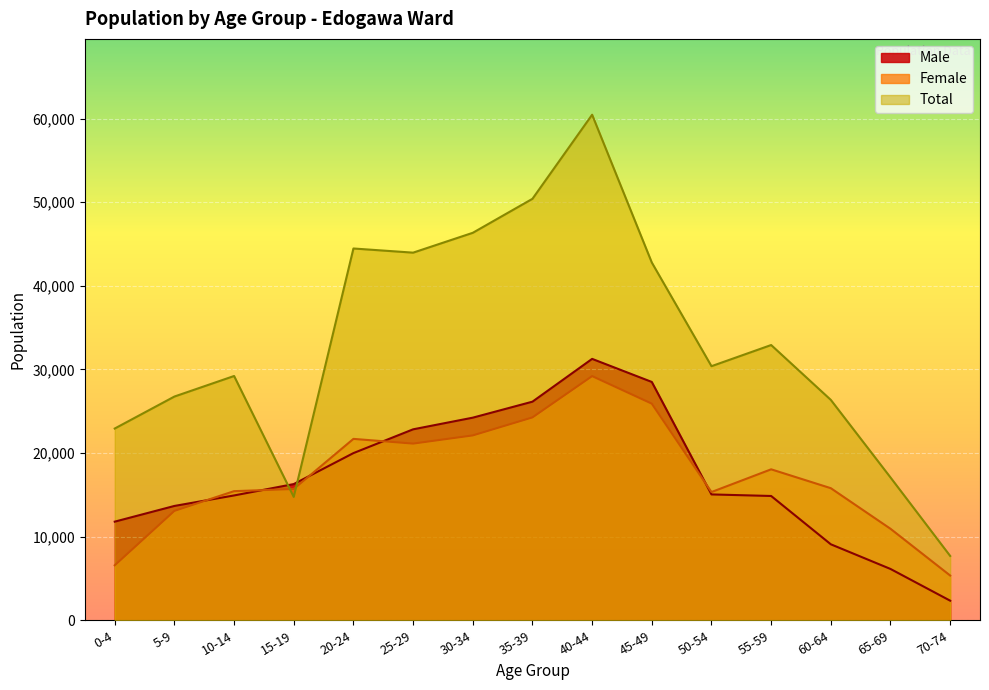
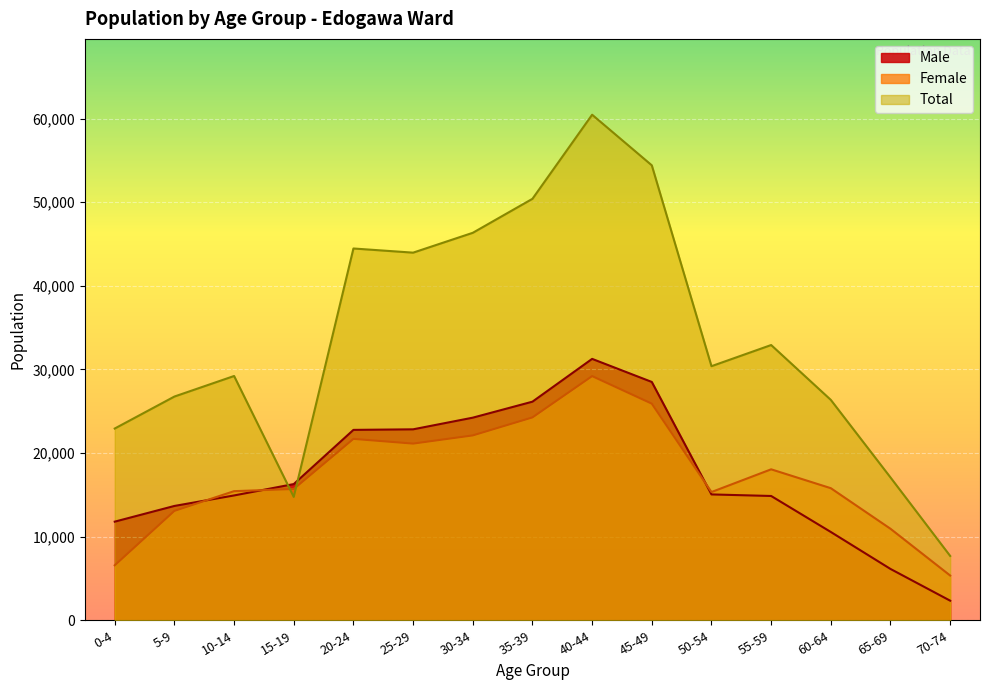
  {
    "Male": {
      "0-4": "12,000",
      "5-9": "14,000",
      "10-14": "15,000",
      "15-19": "16,000",
-     "20-24": "20,000",
+     "20-24": "23,000",
      "25-29": "23,000",
      "30-34": "24,000",
      "35-39": "26,000",
      "40-44": "31,000",
      "45-49": "28,000",
      "55-59": "15,000",
-     "60-64": "9,000",
+     "60-64": "11,000",
      "65-69": "6,000",
      "70-74": "2,000"
    },
    "Female": {
      "0-4": "7,000",
      "5-9": "13,000",
      "10-14": "15,000",
      "15-19": "16,000",
      "20-24": "22,000",
      "25-29": "21,000",
      "30-34": "22,000",
      "35-39": "24,000",
      "40-44": "29,000",
      "45-49": "26,000",
      "55-59": "18,000",
      "60-64": "16,000",
      "65-69": "11,000",
      "70-74": "5,000"
    },
    "Total": {
      "0-4": "23,000",
      "5-9": "27,000",
      "10-14": "29,000",
      "15-19": "15,000",
      "20-24": "44,000",
      "25-29": "44,000",
      "30-34": "46,000",
      "35-39": "50,000",
      "40-44": "60,000",
-     "45-49": "43,000",
+     "45-49": "54,000",
      "50-54": "30,000",
      "55-59": "33,000",
      "60-64": "26,000",
      "65-69": "17,000",
      "70-74": "8,000"
    }
  }
